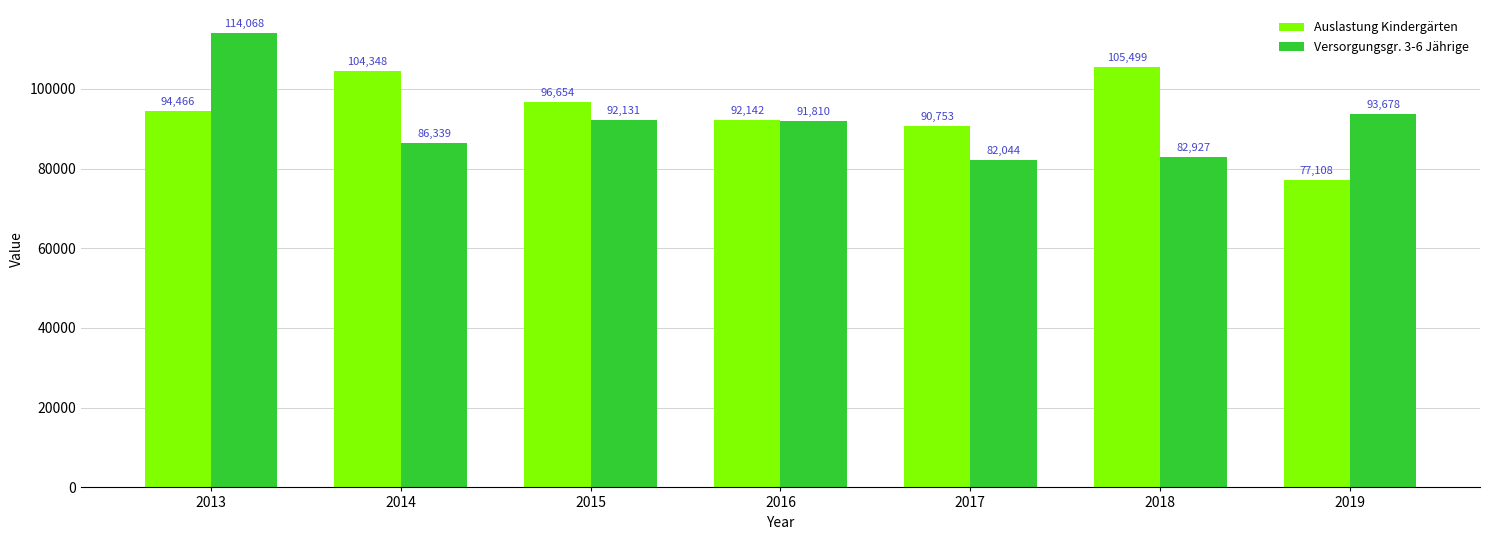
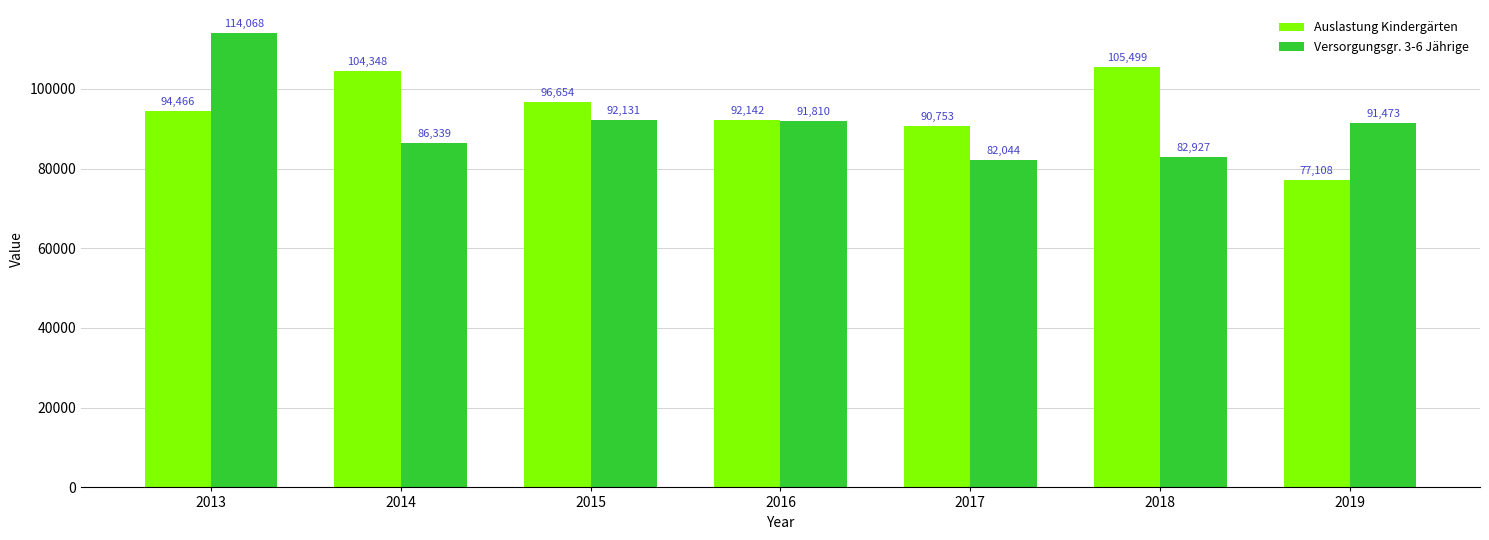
  {
    "Auslastung Kindergärten": {
      "2013": "94,466",
      "2014": "104,348",
      "2015": "96,654",
      "2016": "92,142",
      "2017": "90,753",
      "2018": "105,499",
      "2019": "77,108"
    },
    "Versorgungsgr. 3-6 Jährige": {
      "2013": "114,068",
      "2014": "86,339",
      "2015": "92,131",
      "2016": "91,810",
      "2017": "82,044",
      "2018": "82,927",
-     "2019": "93,678"
+     "2019": "91,473"
    }
  }
